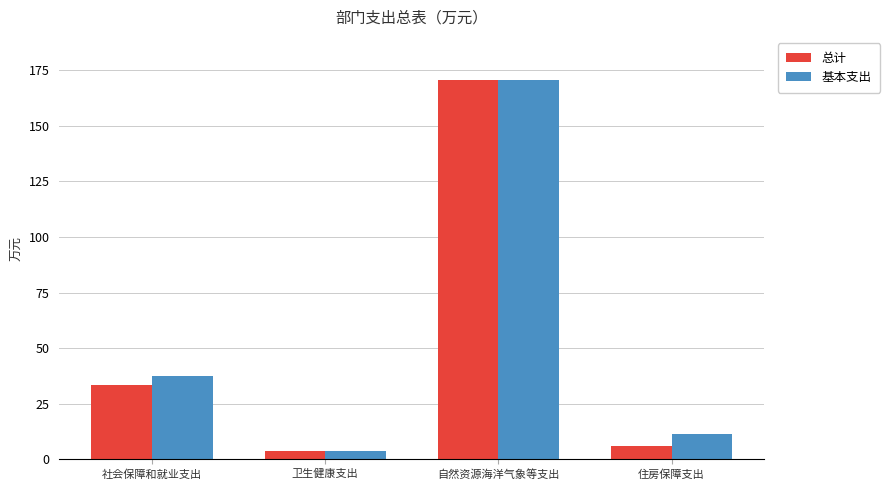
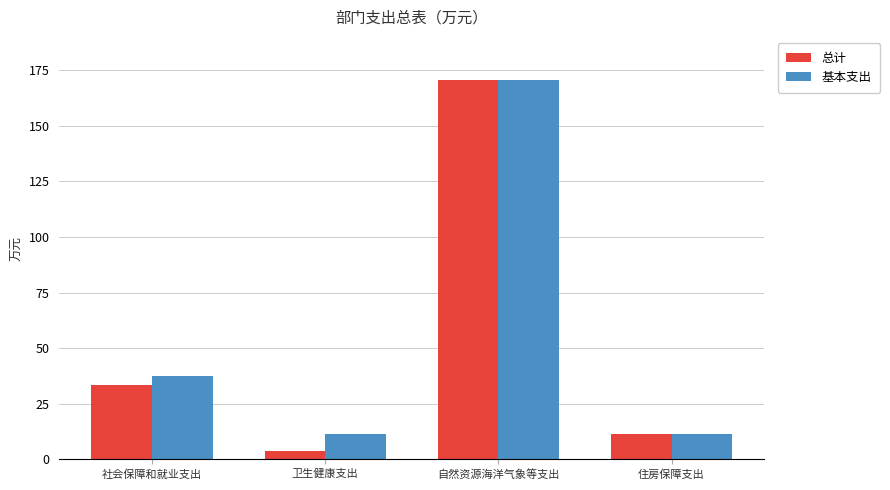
  {
    "总计": {
      "社会保障和就业支出": 34,
      "卫生健康支出": 4,
      "自然资源海洋气象等支出": 171,
-     "住房保障支出": 6
+     "住房保障支出": 11
    },
    "基本支出": {
      "社会保障和就业支出": 38,
-     "卫生健康支出": 4,
+     "卫生健康支出": 11,
      "自然资源海洋气象等支出": 171,
      "住房保障支出": 11
    }
  }
